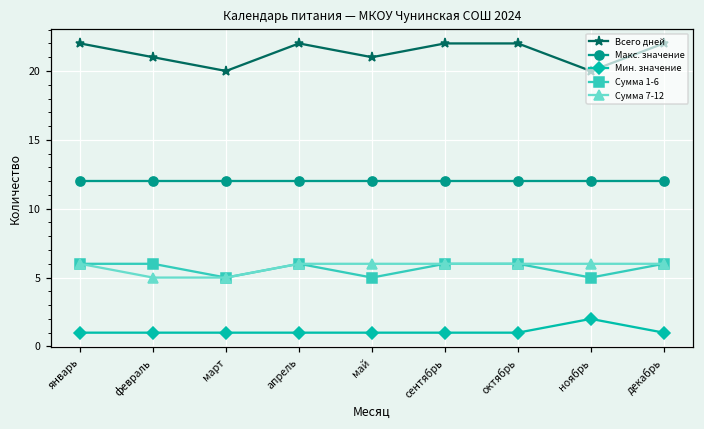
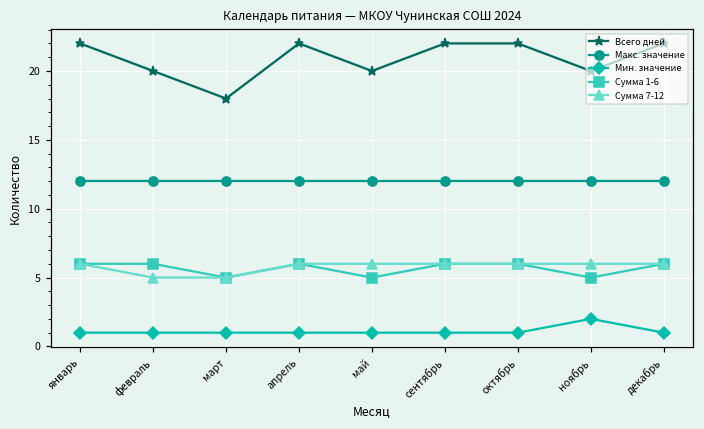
  {
    "Всего дней": {
      "январь": 22,
-     "февраль": 21,
-     "март": 20,
+     "февраль": 20,
+     "март": 18,
      "апрель": 22,
-     "май": 21,
+     "май": 20,
      "сентябрь": 22,
      "октябрь": 22
    }
  }
